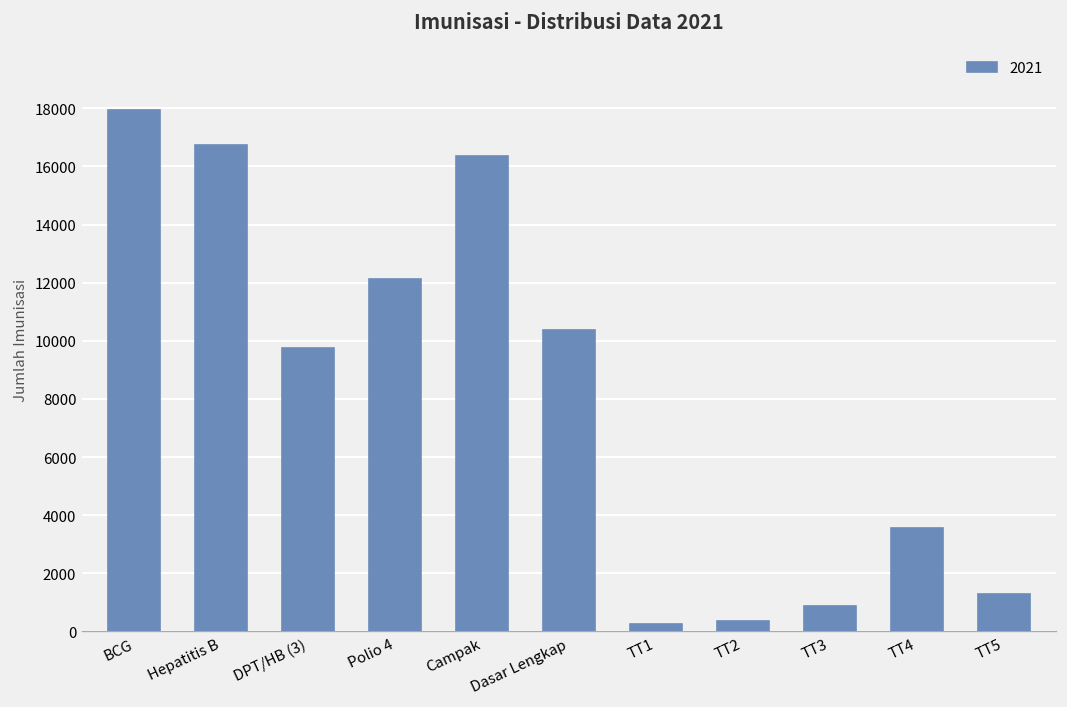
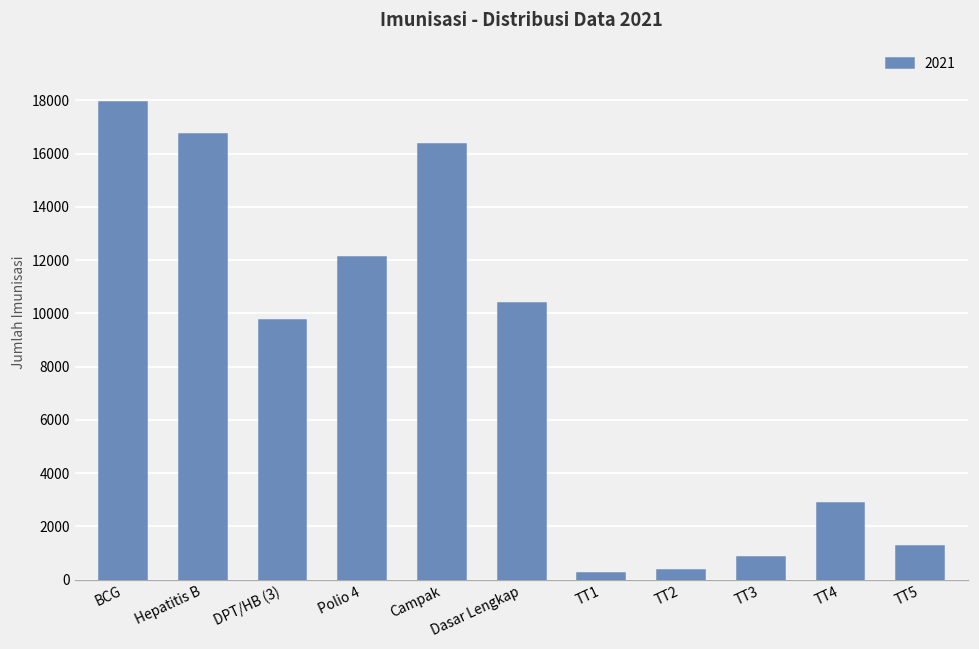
  {
    "BCG": 17900,
    "Hepatitis B": 16700,
    "DPT/HB (3)": 9700,
    "Polio 4": 12100,
    "Campak": 16400,
    "Dasar Lengkap": 10400,
    "TT1": 200,
    "TT2": 400,
    "TT3": 900,
-   "TT4": 3600,
+   "TT4": 2900,
    "TT5": 1300
  }
